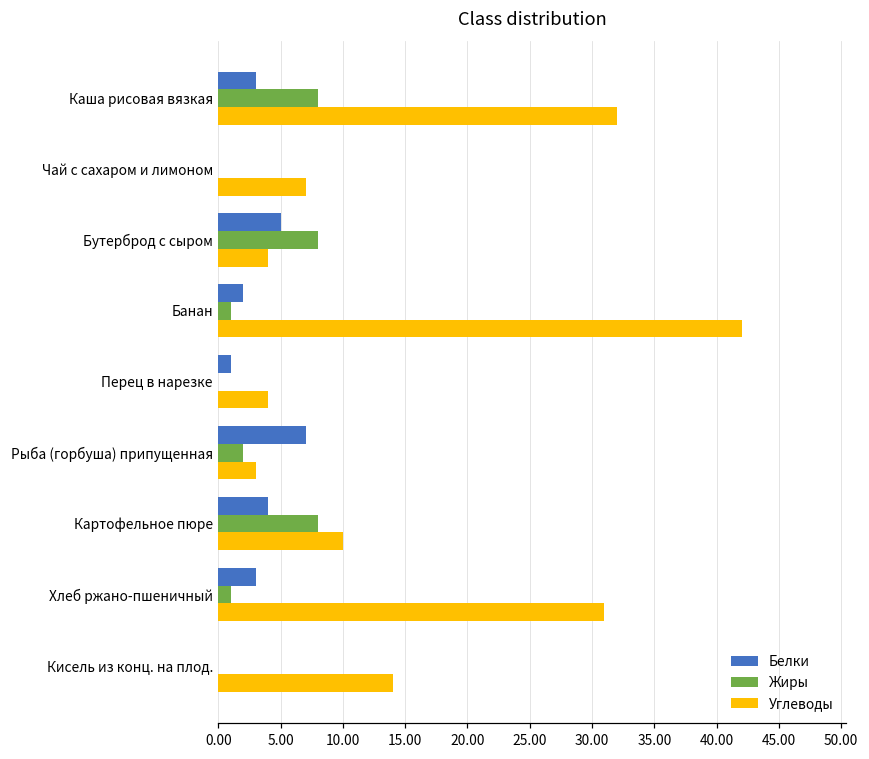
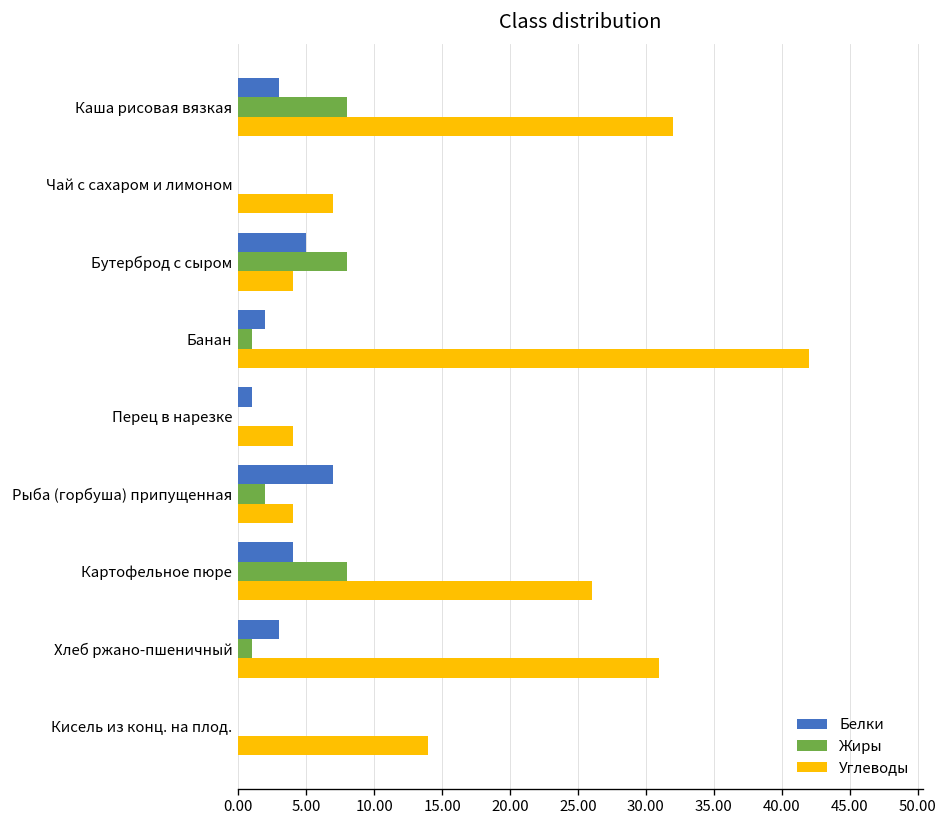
  {
    "Белки": {
      "Каша рисовая вязкая": 3,
      "Чай с сахаром и лимоном": 0,
      "Бутерброд с сыром": 5,
      "Банан": 2,
      "Перец в нарезке": 1,
      "Рыба (горбуша) припущенная": 7,
      "Картофельное пюре": 4,
      "Хлеб ржано-пшеничный": 3,
      "Кисель из конц. на плод.": 0
    },
    "Жиры": {
      "Каша рисовая вязкая": 8,
      "Чай с сахаром и лимоном": 0,
      "Бутерброд с сыром": 8,
      "Банан": 1,
      "Перец в нарезке": 0,
      "Рыба (горбуша) припущенная": 2,
      "Картофельное пюре": 8,
      "Хлеб ржано-пшеничный": 1,
      "Кисель из конц. на плод.": 0
    },
    "Углеводы": {
      "Каша рисовая вязкая": 32,
      "Чай с сахаром и лимоном": 7,
      "Бутерброд с сыром": 4,
      "Банан": 42,
      "Перец в нарезке": 4,
-     "Рыба (горбуша) припущенная": 3,
-     "Картофельное пюре": 10,
+     "Рыба (горбуша) припущенная": 4,
+     "Картофельное пюре": 26,
      "Хлеб ржано-пшеничный": 31,
      "Кисель из конц. на плод.": 14
    }
  }
